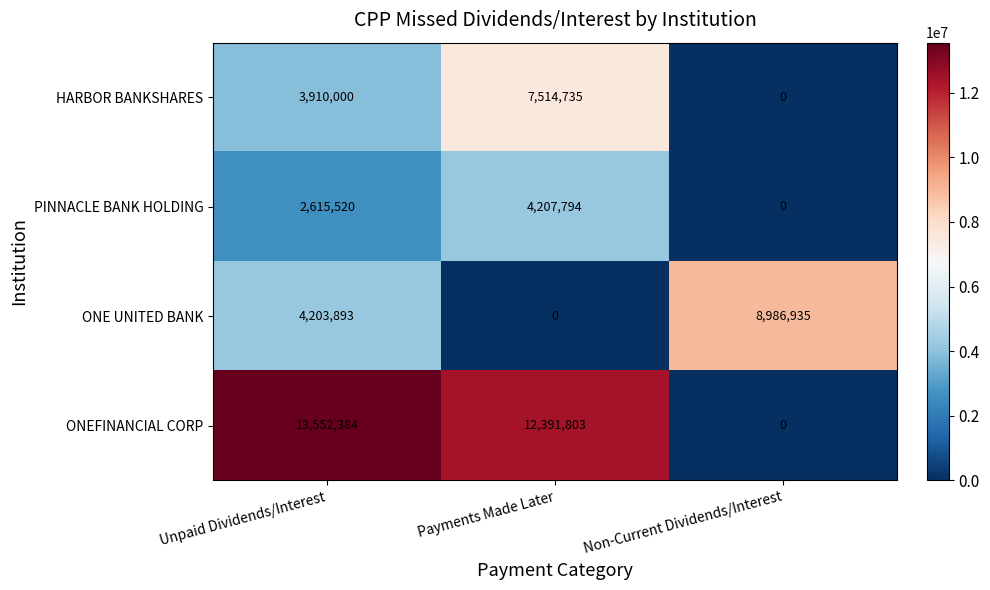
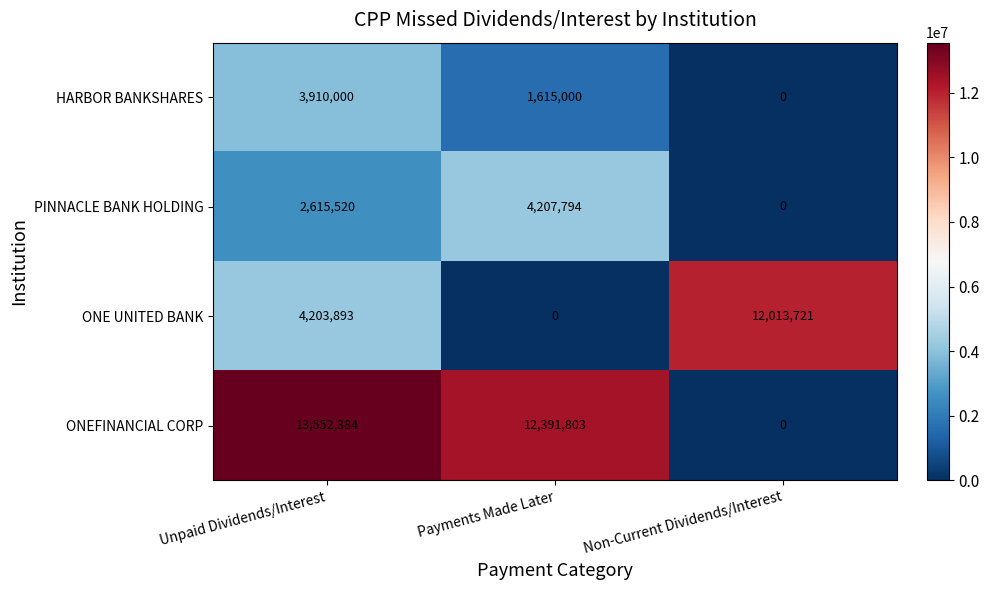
  {
    "HARBOR BANKSHARES": {
      "Unpaid Dividends/Interest": "3,910,000",
-     "Payments Made Later": "7,514,735",
+     "Payments Made Later": "1,615,000",
      "Non-Current Dividends/Interest": "0"
    },
    "PINNACLE BANK HOLDING": {
      "Unpaid Dividends/Interest": "2,615,520",
      "Payments Made Later": "4,207,794",
      "Non-Current Dividends/Interest": "0"
    },
    "ONE UNITED BANK": {
      "Unpaid Dividends/Interest": "4,203,893",
      "Payments Made Later": "0",
-     "Non-Current Dividends/Interest": "8,986,935"
+     "Non-Current Dividends/Interest": "12,013,721"
    },
    "ONEFINANCIAL CORP": {
      "Unpaid Dividends/Interest": "13,552,384",
      "Payments Made Later": "12,391,803",
      "Non-Current Dividends/Interest": "0"
    }
  }
